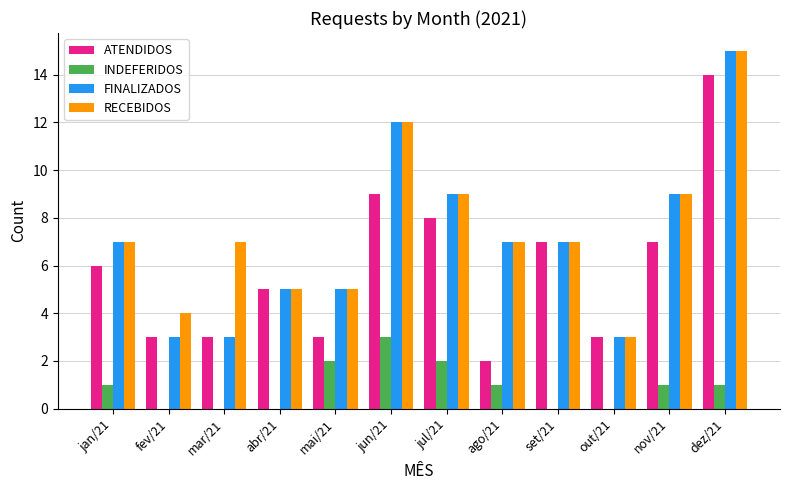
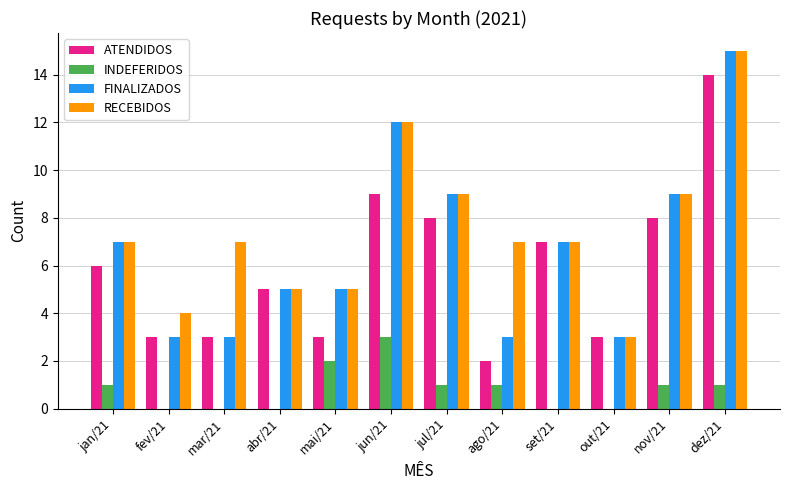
  {
    "ATENDIDOS": {
      "jan/21": 6,
      "fev/21": 3,
      "mar/21": 3,
      "abr/21": 5,
      "mai/21": 3,
      "jun/21": 9,
      "jul/21": 8,
      "ago/21": 2,
      "set/21": 7,
      "out/21": 3,
-     "nov/21": 7,
+     "nov/21": 8,
      "dez/21": 14
    },
    "INDEFERIDOS": {
      "jan/21": 1,
      "fev/21": 0,
      "mar/21": 0,
      "abr/21": 0,
      "mai/21": 2,
      "jun/21": 3,
-     "jul/21": 2,
+     "jul/21": 1,
      "ago/21": 1,
      "set/21": 0,
      "out/21": 0,
      "nov/21": 1,
      "dez/21": 1
    },
    "FINALIZADOS": {
      "jan/21": 7,
      "fev/21": 3,
      "mar/21": 3,
      "abr/21": 5,
      "mai/21": 5,
      "jun/21": 12,
      "jul/21": 9,
-     "ago/21": 7,
+     "ago/21": 3,
      "set/21": 7,
      "out/21": 3,
      "nov/21": 9,
      "dez/21": 15
    },
    "RECEBIDOS": {
      "jan/21": 7,
      "fev/21": 4,
      "mar/21": 7,
      "abr/21": 5,
      "mai/21": 5,
      "jun/21": 12,
      "jul/21": 9,
      "ago/21": 7,
      "set/21": 7,
      "out/21": 3,
      "nov/21": 9,
      "dez/21": 15
    }
  }
